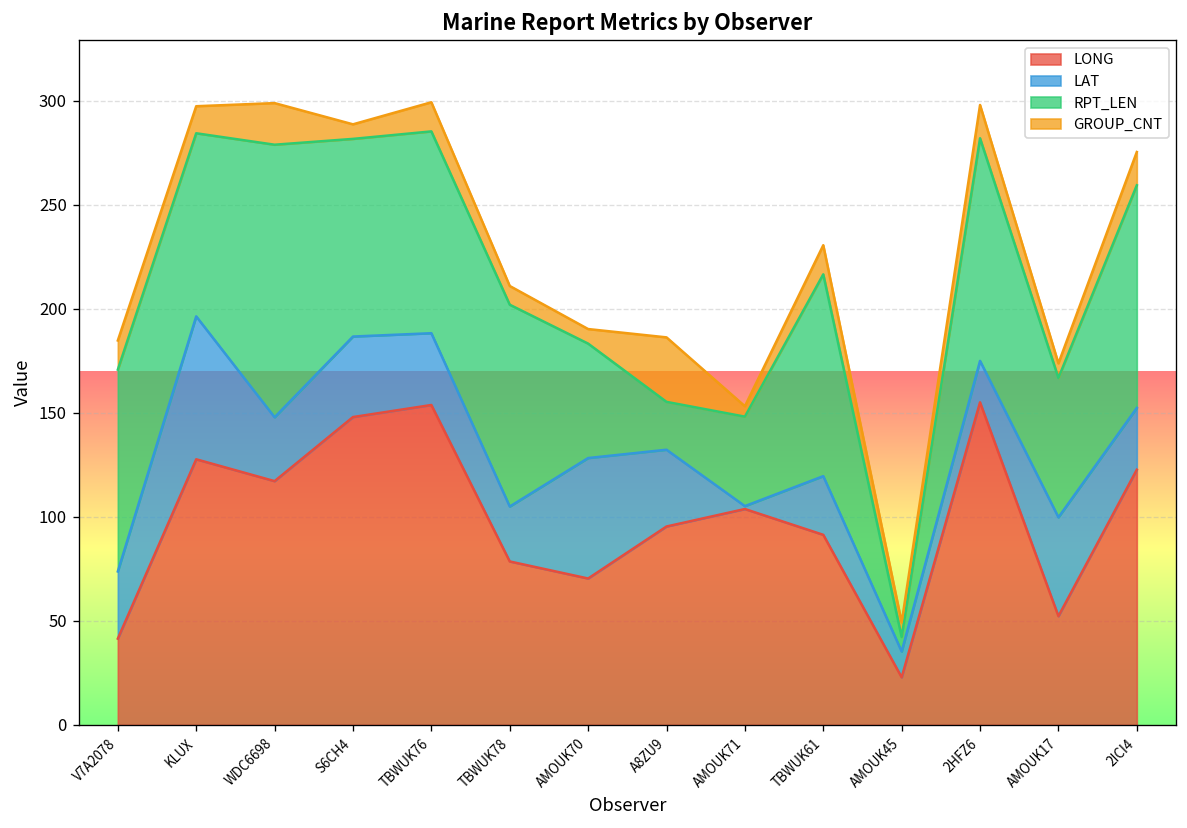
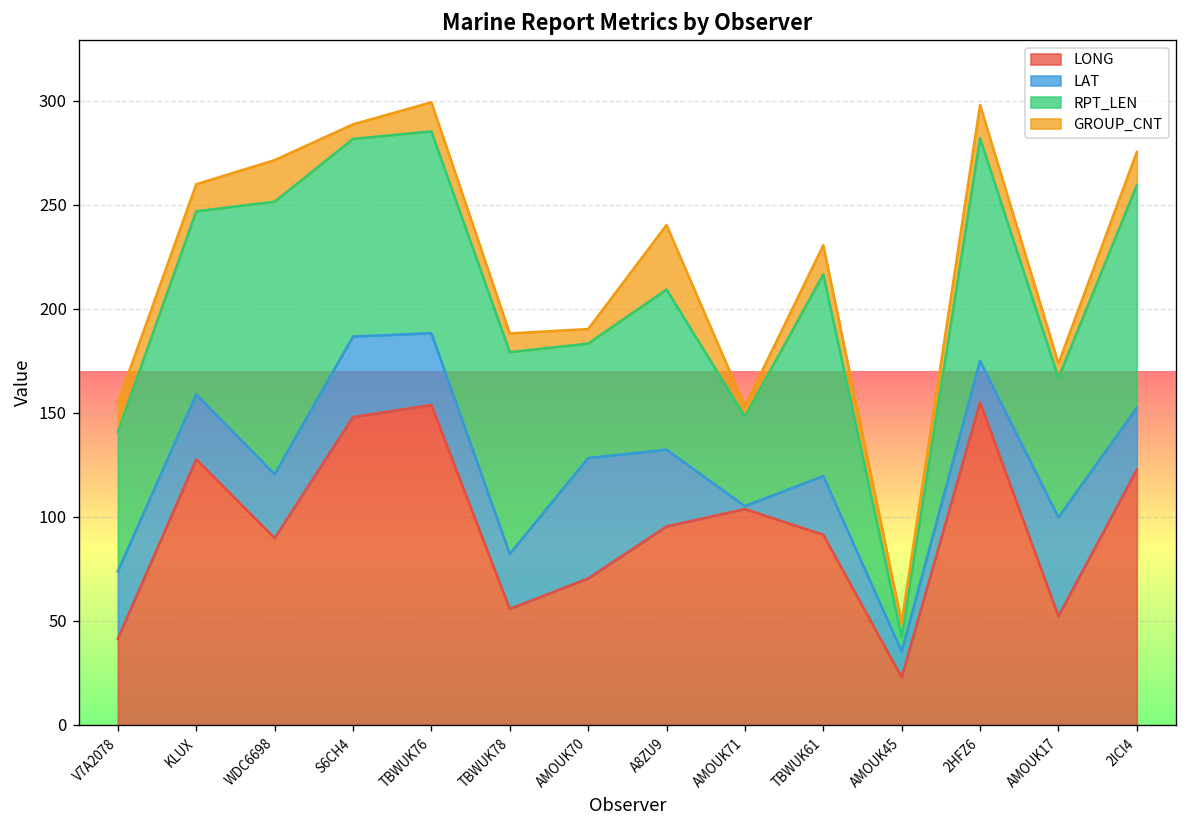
  {
    "LONG": {
      "V7A2078": 42,
      "KLUX": 128,
-     "WDC6698": 117,
+     "WDC6698": 90,
      "S6CH4": 148,
      "TBWUK76": 154,
-     "TBWUK78": 79,
+     "TBWUK78": 56,
      "AMOUK70": 70,
      "A8ZU9": 95,
      "TBWUK61": 91,
      "AMOUK45": 23,
      "2HFZ6": 155,
      "AMOUK17": 52,
      "2ICI4": 123
    },
    "LAT": {
      "V7A2078": 32,
-     "KLUX": 69,
+     "KLUX": 31,
      "WDC6698": 31,
      "S6CH4": 39,
      "TBWUK76": 35,
      "TBWUK78": 26,
      "AMOUK70": 58,
      "A8ZU9": 37,
      "TBWUK61": 28,
      "AMOUK45": 12,
      "2HFZ6": 20,
      "AMOUK17": 48,
      "2ICI4": 30
    },
    "RPT_LEN": {
-     "V7A2078": 97,
+     "V7A2078": 67,
      "KLUX": 88,
      "WDC6698": 131,
      "S6CH4": 95,
      "TBWUK76": 97,
      "TBWUK78": 97,
      "AMOUK70": 55,
-     "A8ZU9": 23,
+     "A8ZU9": 77,
      "AMOUK71": 43,
      "TBWUK61": 97,
      "AMOUK45": 7,
      "2HFZ6": 107,
      "AMOUK17": 67,
      "2ICI4": 107
    },
    "GROUP_CNT": {
      "V7A2078": 14,
      "KLUX": 13,
      "WDC6698": 20,
      "S6CH4": 7,
      "TBWUK76": 14,
      "TBWUK78": 9,
      "AMOUK70": 7,
      "A8ZU9": 31,
      "AMOUK71": 5,
      "TBWUK61": 14,
      "AMOUK45": 7,
      "2HFZ6": 16,
      "AMOUK17": 7,
      "2ICI4": 16
    }
  }
